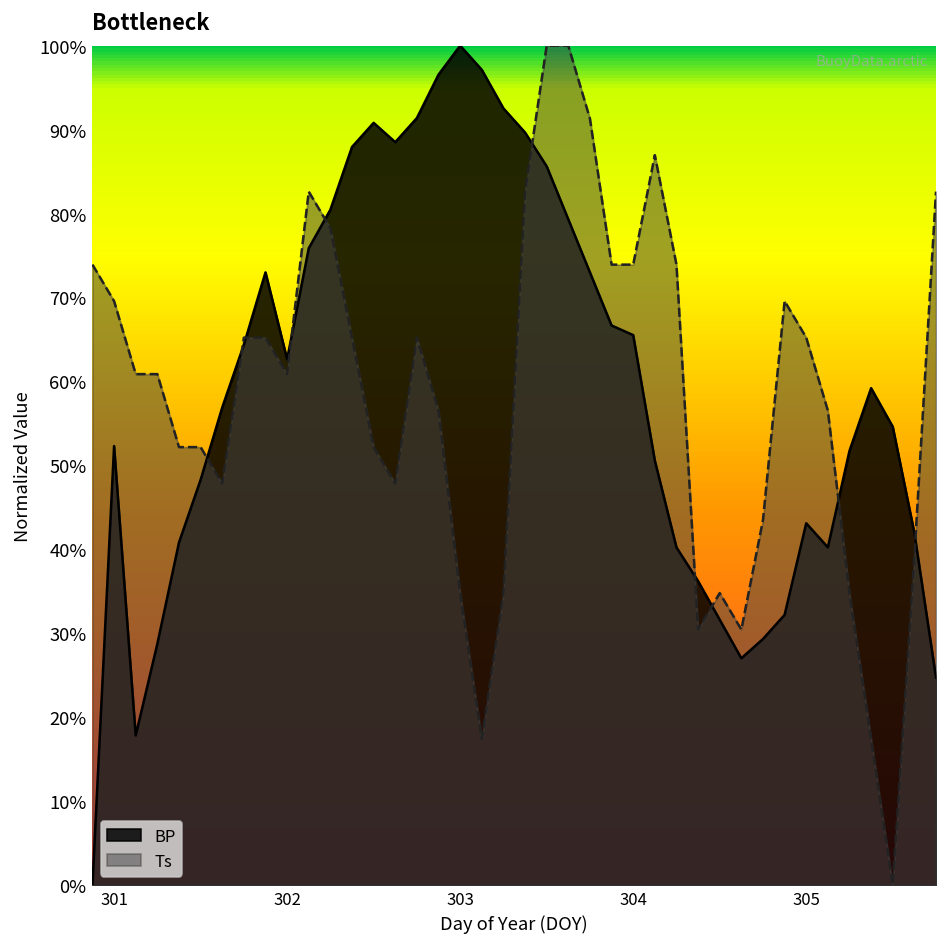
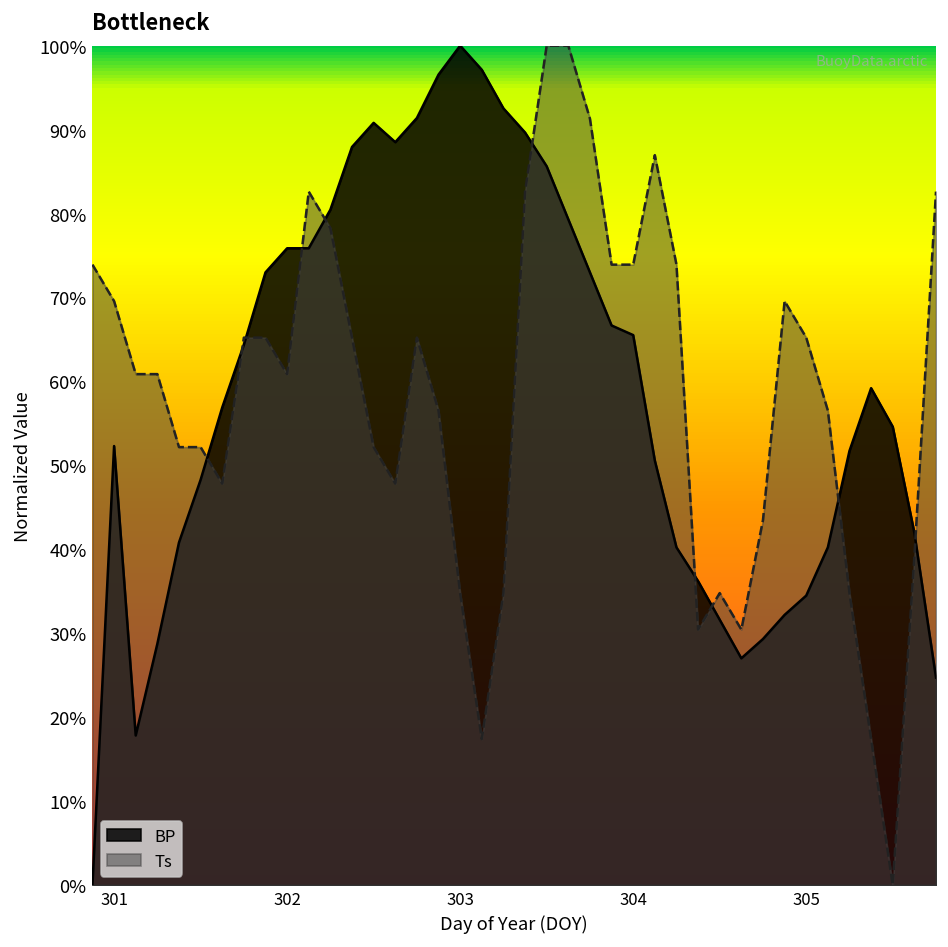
  {
    "BP": {
      "301": "52%",
-     "302": "63%",
+     "302": "76%",
      "303": "100%",
      "304": "66%",
-     "305": "43%"
+     "305": "34%"
    },
    "Ts": {
      "301": "70%",
      "302": "61%",
      "303": "35%",
      "304": "74%",
      "305": "65%"
    }
  }
